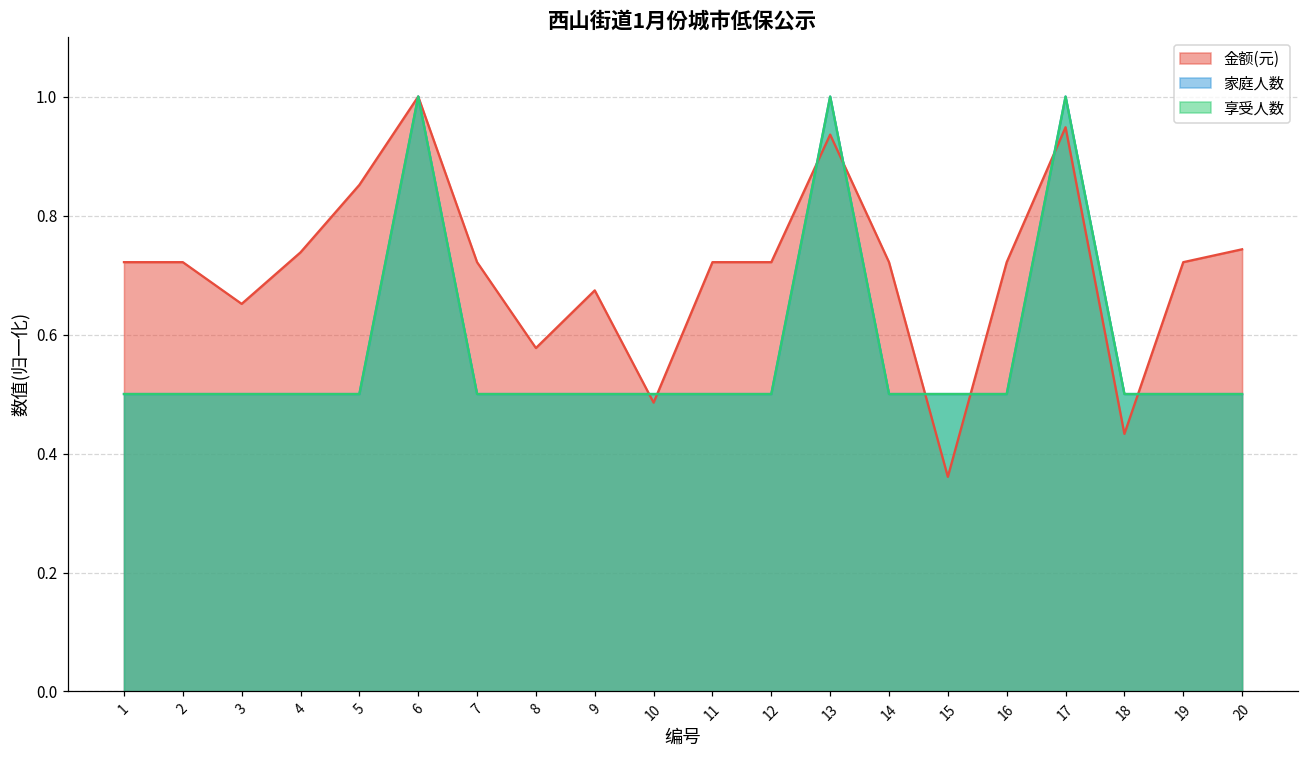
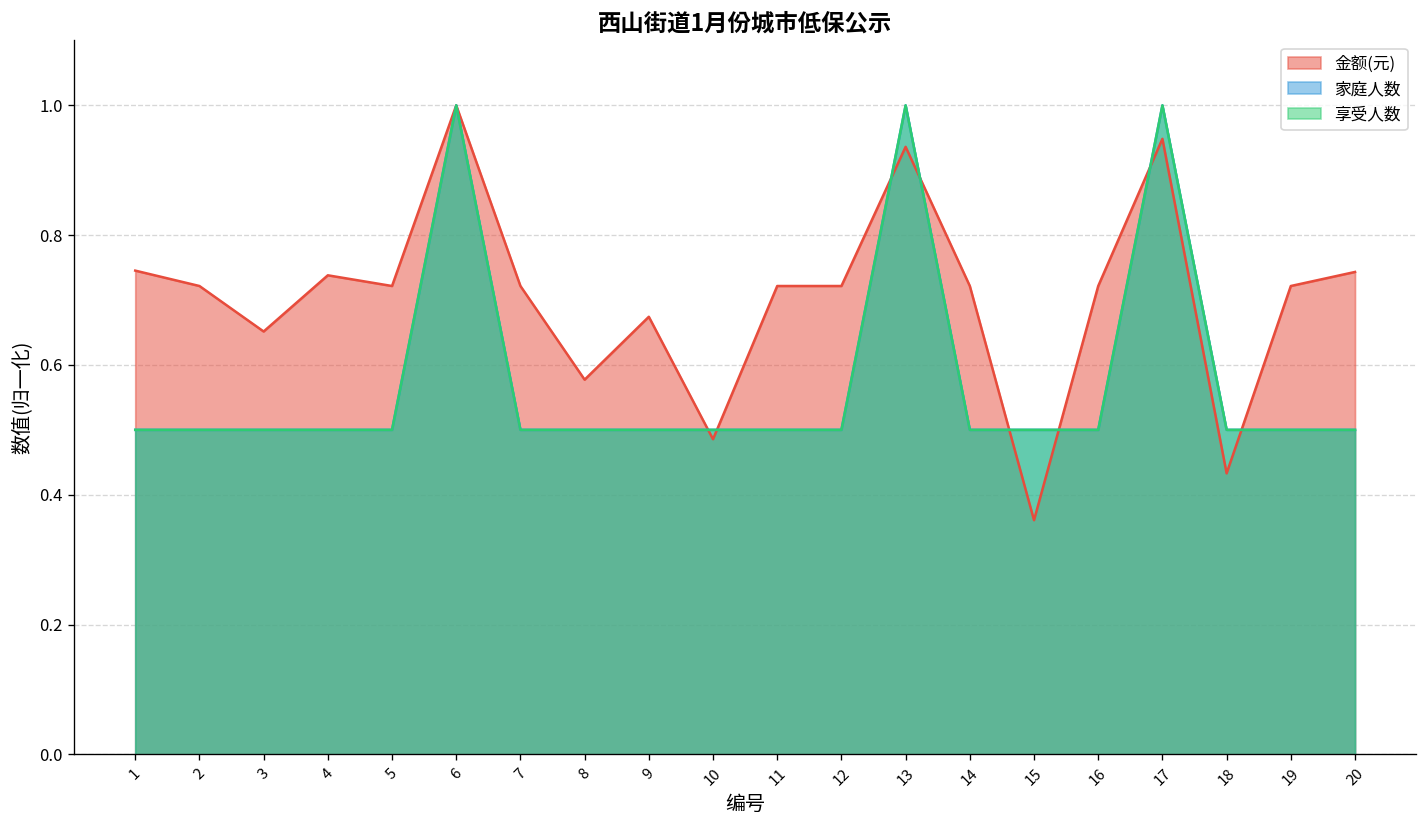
  {
    "金额(元)": {
-     "1": 0.72,
+     "1": 0.75,
      "2": 0.72,
      "3": 0.65,
      "4": 0.74,
-     "5": 0.85,
+     "5": 0.72,
      "7": 0.72,
      "8": 0.58,
      "9": 0.67,
      "10": 0.49,
      "11": 0.72,
      "12": 0.72,
      "13": 0.94,
      "14": 0.72,
      "15": 0.36,
      "16": 0.72,
      "17": 0.95,
      "18": 0.43,
      "19": 0.72,
      "20": 0.74
    },
    "享受人数": {
      "1": 0.50,
      "2": 0.50,
      "3": 0.50,
      "4": 0.50,
      "5": 0.50,
      "7": 0.50,
      "8": 0.50,
      "9": 0.50,
      "10": 0.50,
      "11": 0.50,
      "12": 0.50,
      "13": 1.00,
      "14": 0.50,
      "15": 0.50,
      "16": 0.50,
      "17": 1.00,
      "18": 0.50,
      "19": 0.50,
      "20": 0.50
    }
  }
